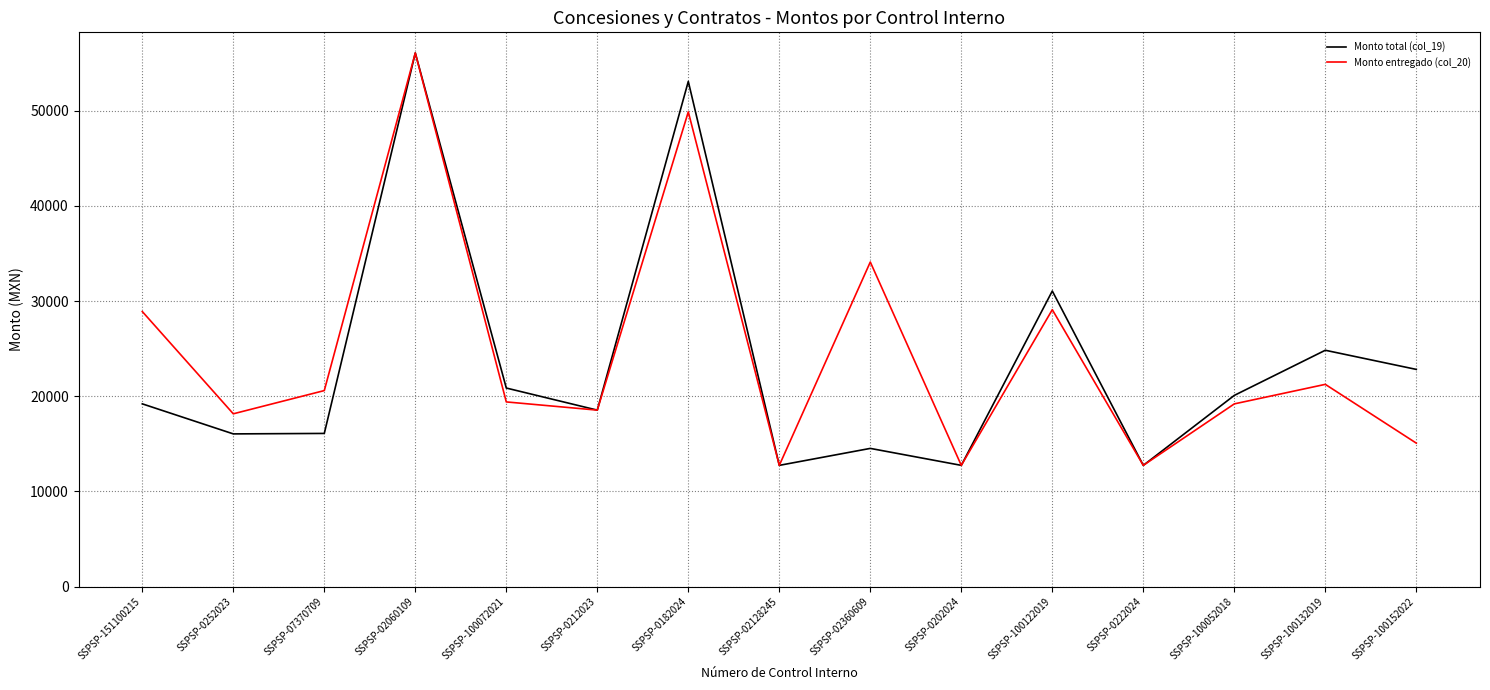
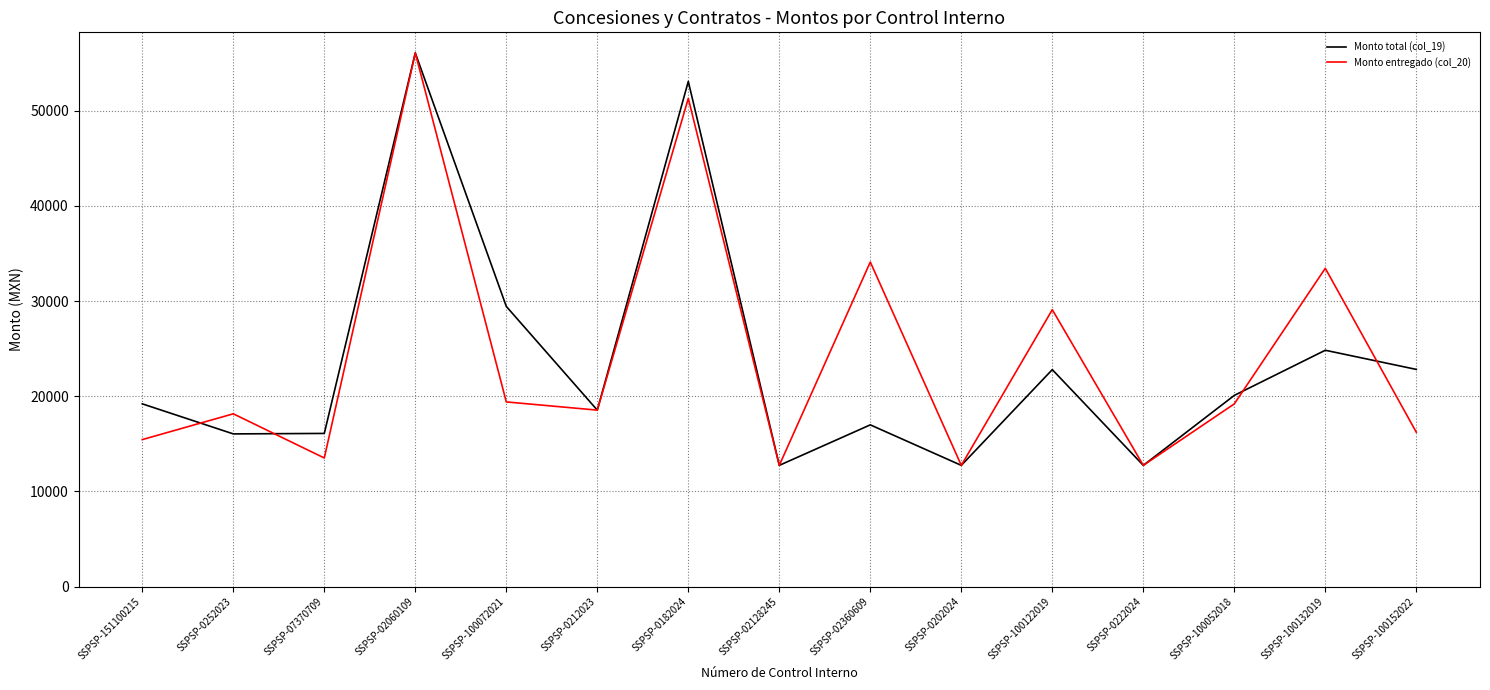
  {
    "Monto total (col_19)": {
      "SSPSP-151100215": 19000,
      "SSPSP-0252023": 16000,
      "SSPSP-07370709": 16000,
-     "SSPSP-100072021": 21000,
+     "SSPSP-100072021": 29000,
      "SSPSP-0182024": 53000,
-     "SSPSP-02360609": 15000,
-     "SSPSP-100122019": 31000,
+     "SSPSP-02360609": 17000,
+     "SSPSP-100122019": 23000,
      "SSPSP-100052018": 20000,
      "SSPSP-100132019": 25000,
      "SSPSP-100152022": 23000
    },
    "Monto entregado (col_20)": {
-     "SSPSP-151100215": 29000,
+     "SSPSP-151100215": 15000,
      "SSPSP-0252023": 18000,
-     "SSPSP-07370709": 21000,
+     "SSPSP-07370709": 14000,
      "SSPSP-100072021": 19000,
-     "SSPSP-0182024": 50000,
+     "SSPSP-0182024": 51000,
      "SSPSP-02360609": 34000,
      "SSPSP-100122019": 29000,
      "SSPSP-100052018": 19000,
-     "SSPSP-100132019": 21000,
-     "SSPSP-100152022": 15000
+     "SSPSP-100132019": 33000,
+     "SSPSP-100152022": 16000
    }
  }
